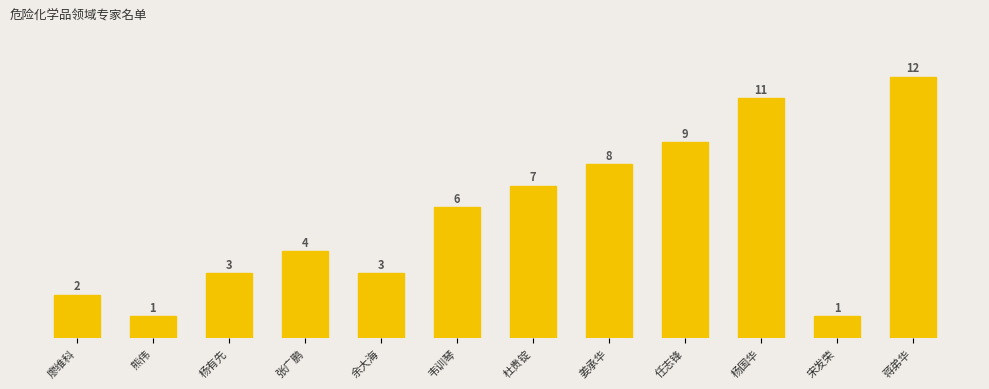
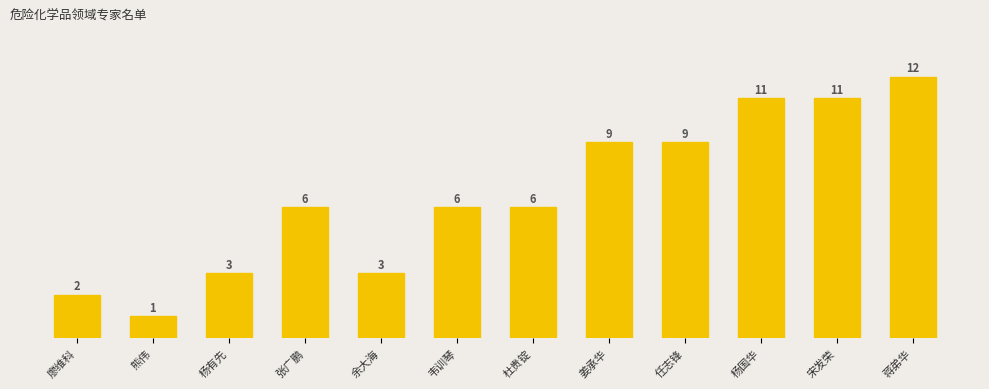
  {
    "廖维科": 2,
    "熊伟": 1,
    "杨有先": 3,
-   "张广鹏": 4,
+   "张广鹏": 6,
    "余大海": 3,
    "韦训琴": 6,
-   "杜贵锭": 7,
-   "姜承华": 8,
+   "杜贵锭": 6,
+   "姜承华": 9,
    "任志锋": 9,
    "杨国华": 11,
-   "宋发荣": 1,
+   "宋发荣": 11,
    "蒋弟华": 12
  }
